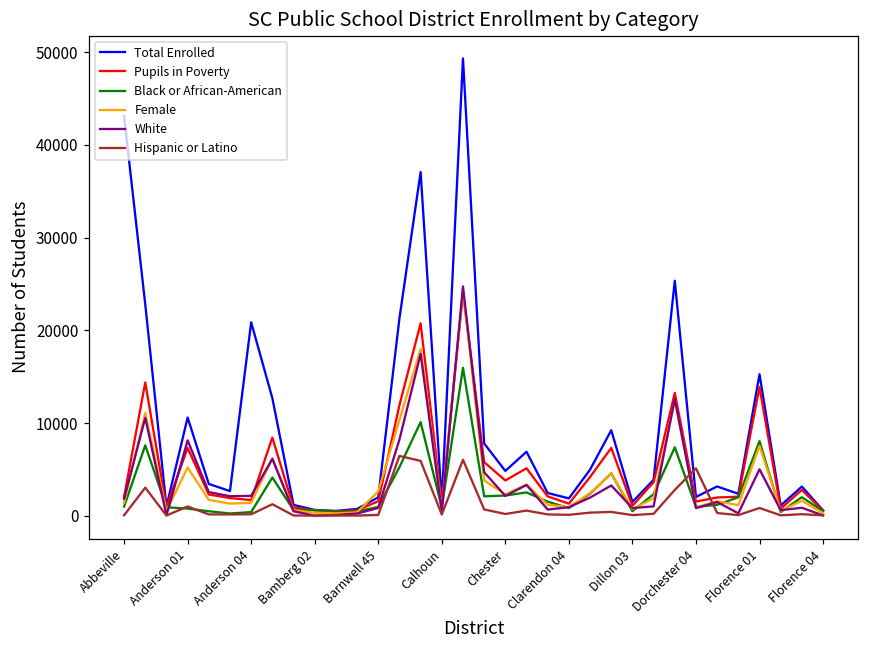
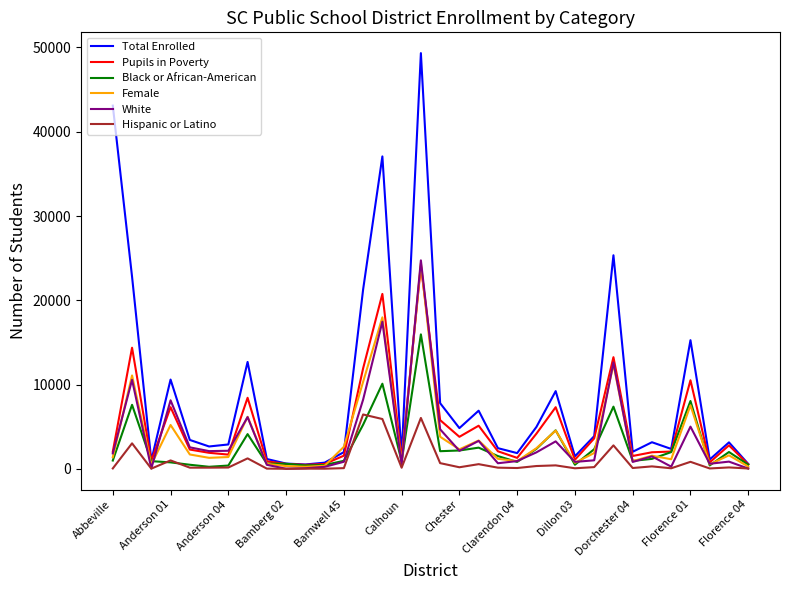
  {
    "Total Enrolled": {
      "Anderson 01": 11000,
-     "Anderson 04": 21000,
+     "Anderson 04": 3000,
      "Barnwell 45": 2000,
      "Calhoun": 2000,
      "Chester": 5000,
      "Clarendon 04": 2000,
      "Dillon 03": 1000,
      "Dorchester 04": 2000,
      "Florence 01": 15000
    },
    "Pupils in Poverty": {
      "Anderson 01": 7000,
      "Barnwell 45": 2000,
      "Calhoun": 1000,
      "Chester": 4000,
      "Clarendon 04": 1000,
      "Dorchester 04": 2000,
-     "Florence 01": 14000
+     "Florence 01": 11000
    },
    "Black or African-American": {
      "Abbeville": 1000,
      "Florence 01": 8000
    },
    "Female": {
      "Abbeville": 1000,
      "Anderson 01": 5000,
      "Barnwell 45": 3000,
      "Florence 01": 8000
    },
    "White": {
      "Anderson 01": 8000,
      "Anderson 04": 2000,
      "Florence 01": 5000
    },
    "Hispanic or Latino": {
      "Abbeville": 0,
      "Barnwell 45": 0,
      "Calhoun": 0,
      "Chester": 0,
      "Clarendon 04": 0,
      "Dillon 03": 0,
-     "Dorchester 04": 5000,
+     "Dorchester 04": 0,
      "Florence 01": 1000
    }
  }
